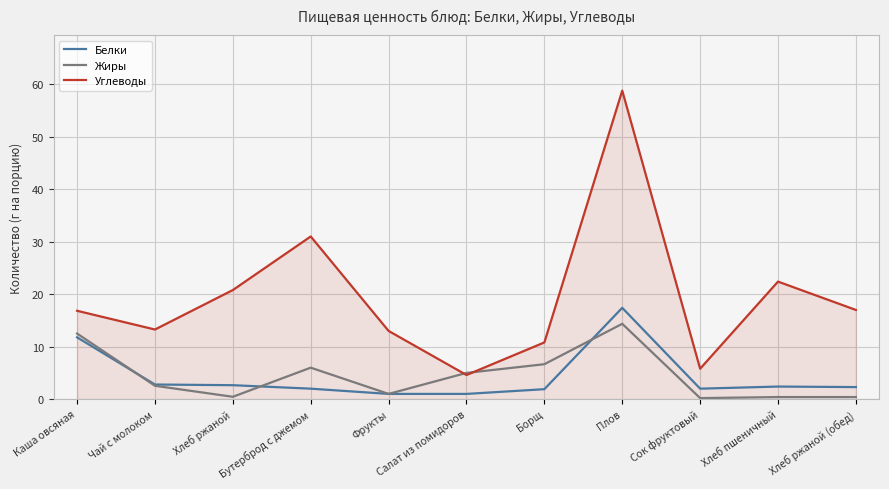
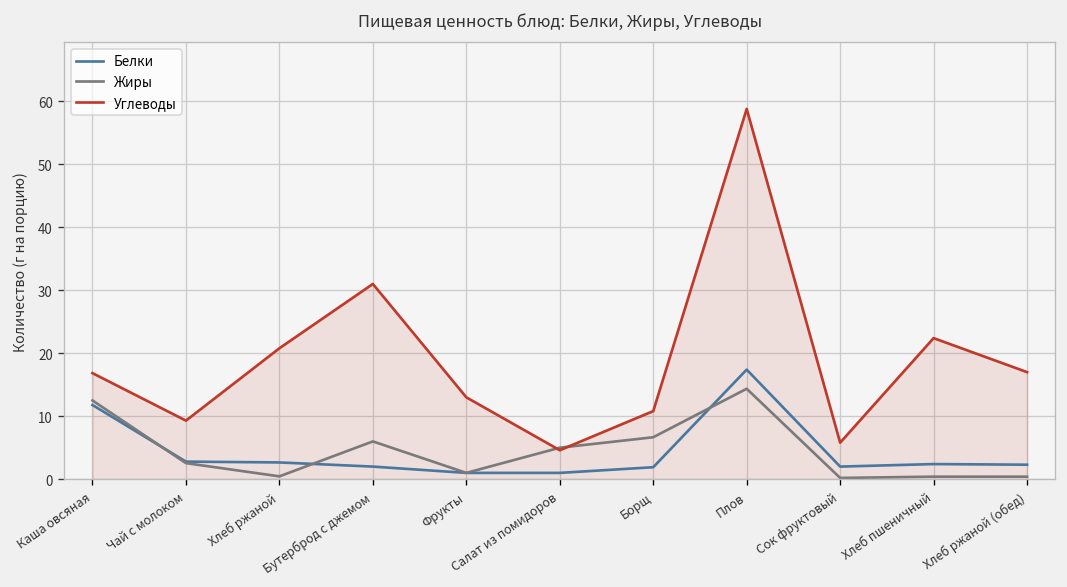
  {
    "Белки": {
      "Каша овсяная": 12,
      "Хлеб ржаной": 3,
      "Бутерброд с джемом": 2,
      "Салат из помидоров": 1,
      "Борщ": 2,
      "Плов": 17,
      "Сок фруктовый": 2,
      "Хлеб пшеничный": 2,
      "Хлеб ржаной (обед)": 2
    },
    "Жиры": {
      "Каша овсяная": 13,
      "Хлеб ржаной": 0,
      "Бутерброд с джемом": 6,
      "Борщ": 7,
      "Плов": 14,
      "Сок фруктовый": 0,
      "Хлеб пшеничный": 0,
      "Хлеб ржаной (обед)": 0
    },
    "Углеводы": {
      "Каша овсяная": 17,
-     "Чай с молоком": 13,
+     "Чай с молоком": 9,
      "Хлеб ржаной": 21,
      "Бутерброд с джемом": 31,
      "Фрукты": 13,
      "Борщ": 11,
      "Плов": 59,
      "Сок фруктовый": 6,
      "Хлеб пшеничный": 22,
      "Хлеб ржаной (обед)": 17
    }
  }
